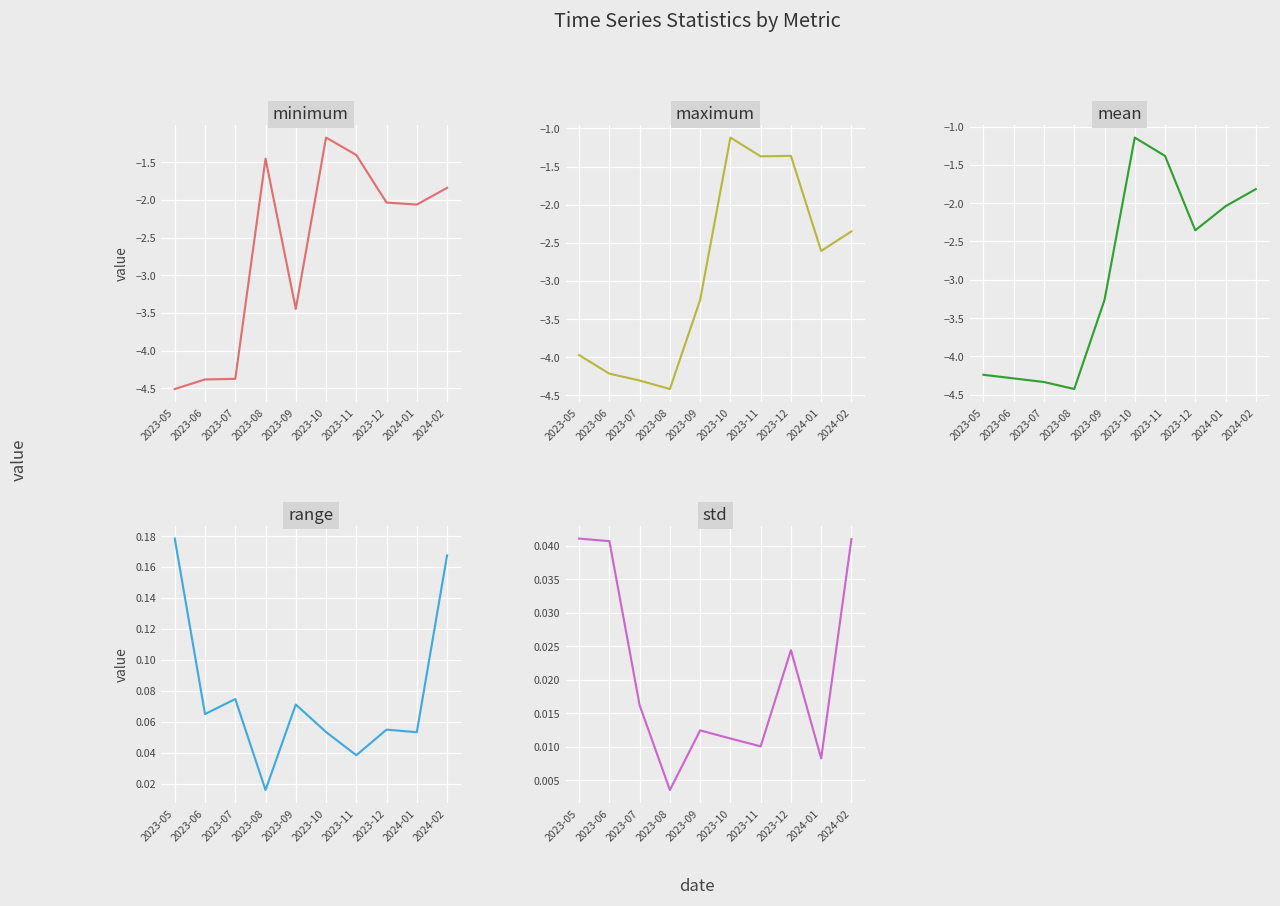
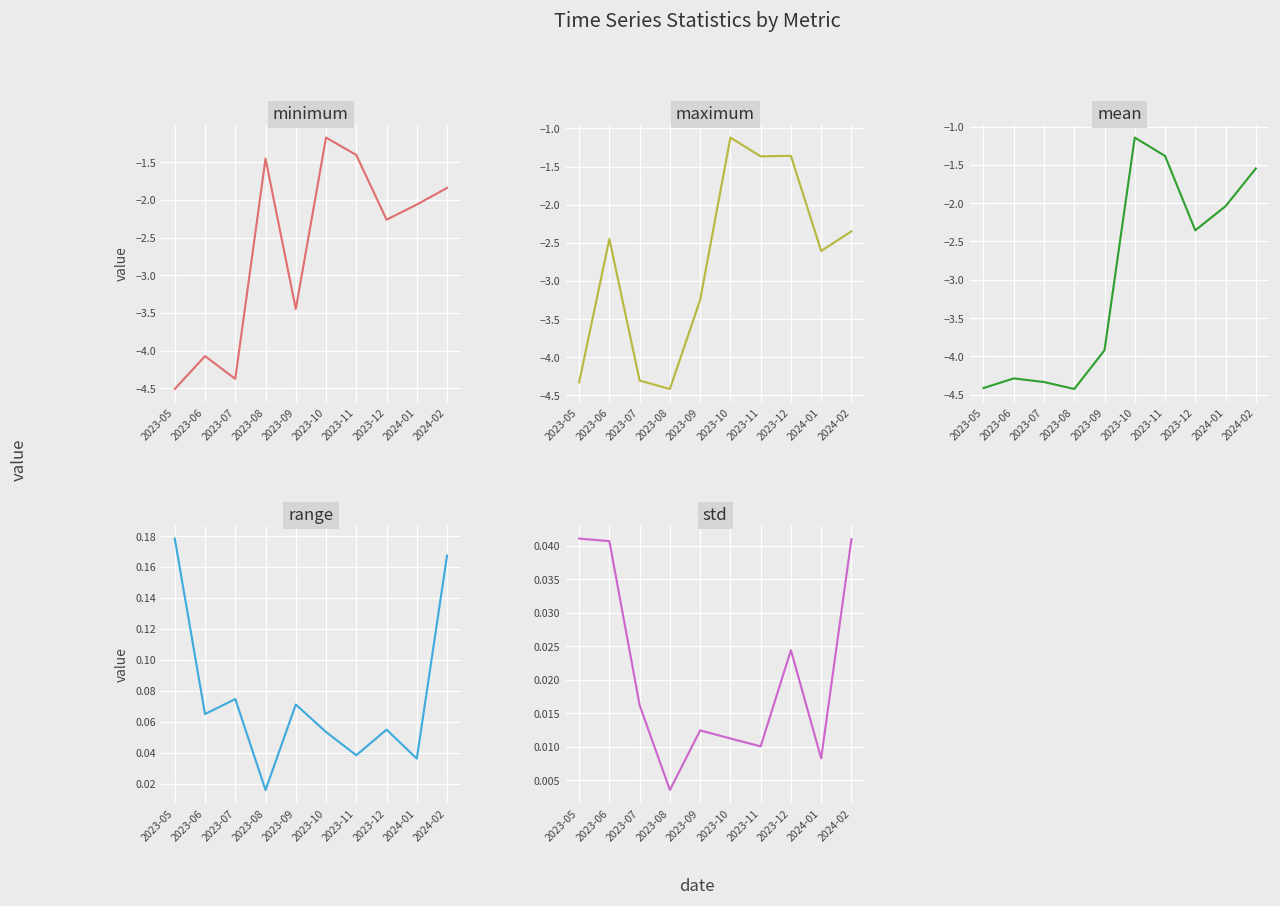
  {
    "minimum": {
      "2023-05": -4.5,
-     "2023-06": -4.4,
+     "2023-06": -4.1,
      "2023-07": -4.4,
      "2023-08": -1.5,
      "2023-09": -3.4,
      "2023-10": -1.2,
      "2023-11": -1.4,
-     "2023-12": -2.0,
+     "2023-12": -2.3,
      "2024-01": -2.1,
      "2024-02": -1.8
    },
    "maximum": {
-     "2023-05": -4.0,
-     "2023-06": -4.2,
+     "2023-05": -4.3,
+     "2023-06": -2.4,
      "2023-07": -4.3,
      "2023-08": -4.4,
      "2023-09": -3.2,
      "2023-10": -1.1,
      "2023-11": -1.4,
      "2023-12": -1.4,
      "2024-01": -2.6,
      "2024-02": -2.3
    },
    "mean": {
-     "2023-05": -4.2,
+     "2023-05": -4.4,
      "2023-06": -4.3,
      "2023-07": -4.3,
      "2023-08": -4.4,
-     "2023-09": -3.3,
+     "2023-09": -3.9,
      "2023-10": -1.1,
      "2023-11": -1.4,
      "2023-12": -2.4,
      "2024-01": -2.0,
-     "2024-02": -1.8
+     "2024-02": -1.5
    },
    "range": {
      "2023-05": 0.178,
      "2023-06": 0.065,
      "2023-07": 0.075,
      "2023-08": 0.016,
      "2023-09": 0.071,
      "2023-10": 0.054,
      "2023-11": 0.039,
      "2023-12": 0.055,
-     "2024-01": 0.053,
+     "2024-01": 0.036,
      "2024-02": 0.168
    },
    "std": {
      "2023-05": 0.041,
      "2023-06": 0.041,
      "2023-07": 0.016,
      "2023-08": 0.004,
      "2023-09": 0.012,
      "2023-10": 0.011,
      "2023-11": 0.010,
      "2023-12": 0.024,
      "2024-01": 0.008,
      "2024-02": 0.041
    }
  }
